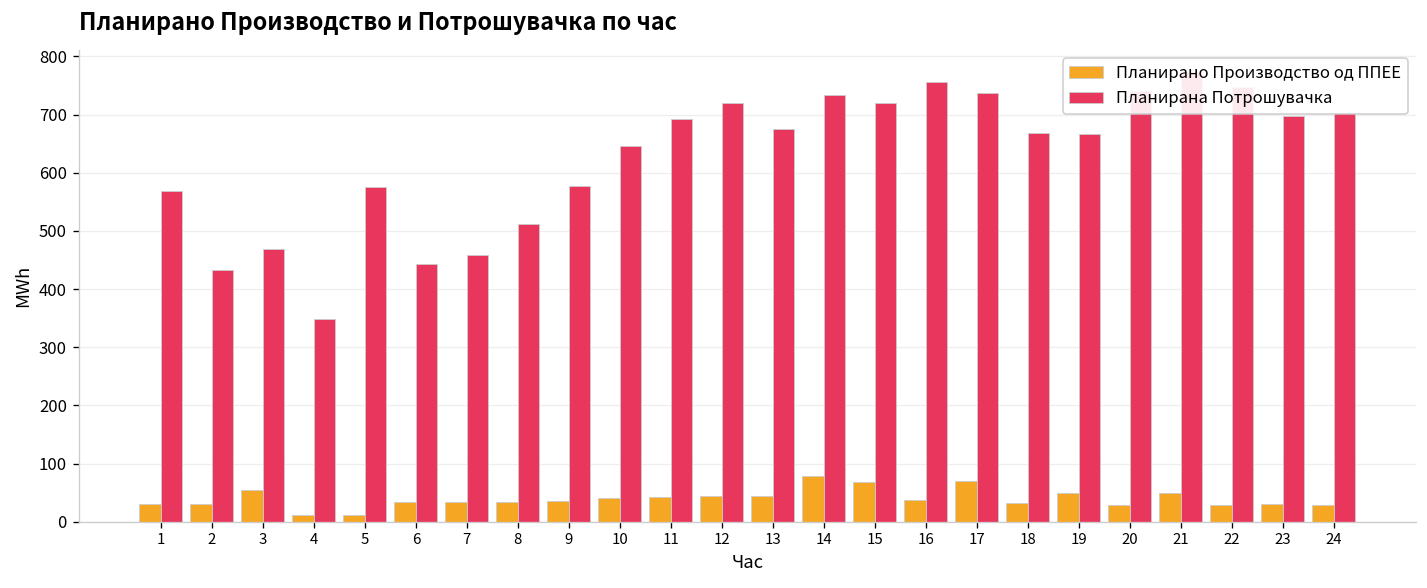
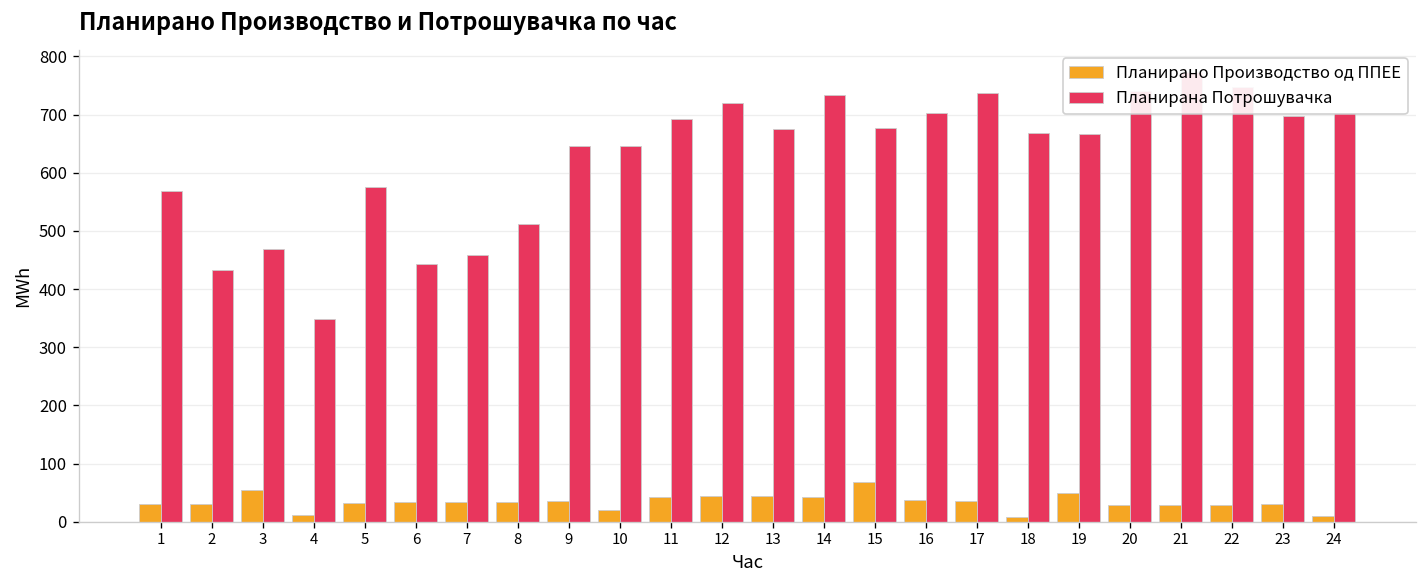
  {
    "Планирано Производство од ППЕЕ": {
      "1": 30,
      "2": 30,
      "3": 50,
      "4": 10,
-     "5": 10,
+     "5": 30,
      "6": 30,
      "7": 30,
      "8": 30,
      "9": 40,
-     "10": 40,
+     "10": 20,
      "11": 40,
      "12": 40,
      "13": 40,
-     "14": 80,
+     "14": 40,
      "15": 70,
      "16": 40,
-     "17": 70,
-     "18": 30,
+     "17": 40,
+     "18": 10,
      "19": 50,
      "20": 30,
-     "21": 50,
+     "21": 30,
      "22": 30,
      "23": 30,
-     "24": 30
+     "24": 10
    },
    "Планирана Потрошувачка": {
      "1": 570,
      "2": 430,
      "3": 470,
      "4": 350,
      "5": 580,
      "6": 440,
      "7": 460,
      "8": 510,
-     "9": 580,
+     "9": 650,
      "10": 650,
      "11": 690,
      "12": 720,
      "13": 680,
      "14": 730,
-     "15": 720,
-     "16": 760,
+     "15": 680,
+     "16": 700,
      "17": 740,
      "18": 670,
      "19": 670,
      "23": 700
    }
  }
